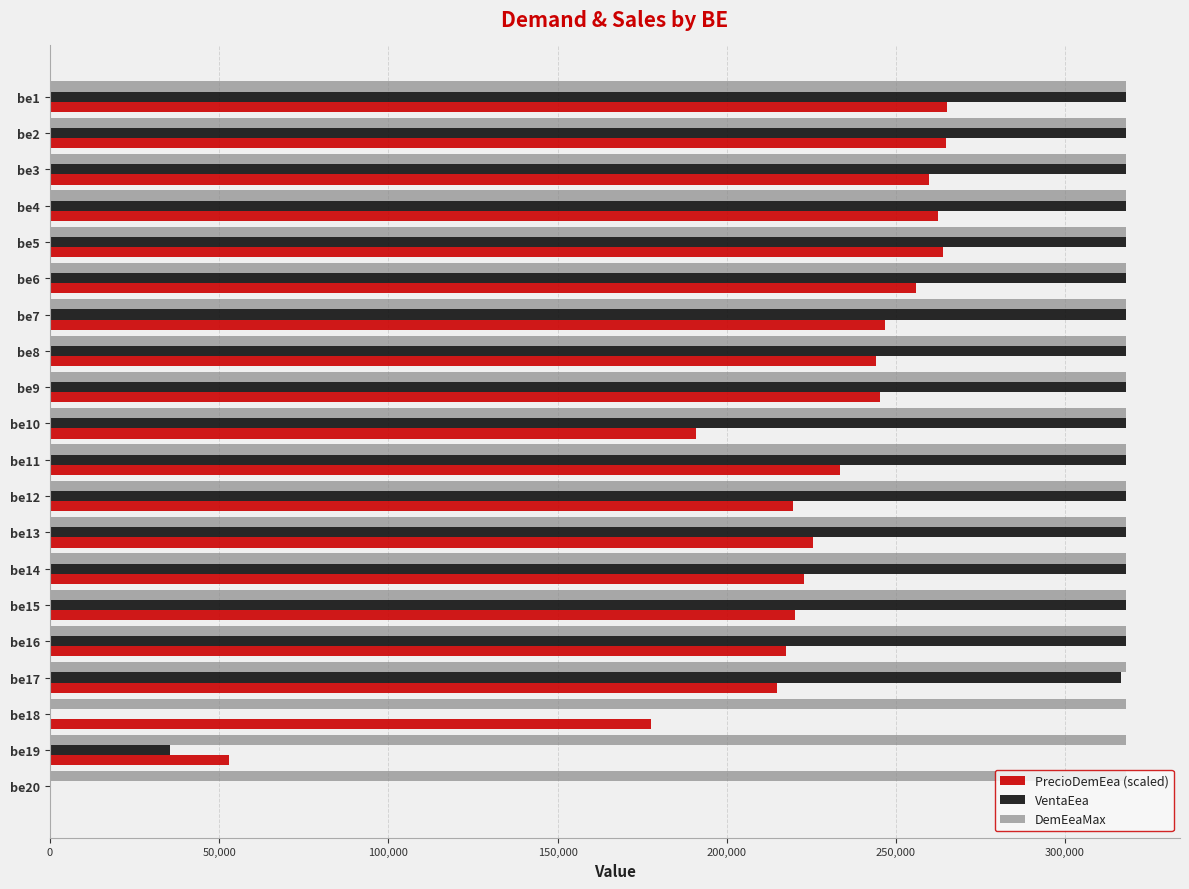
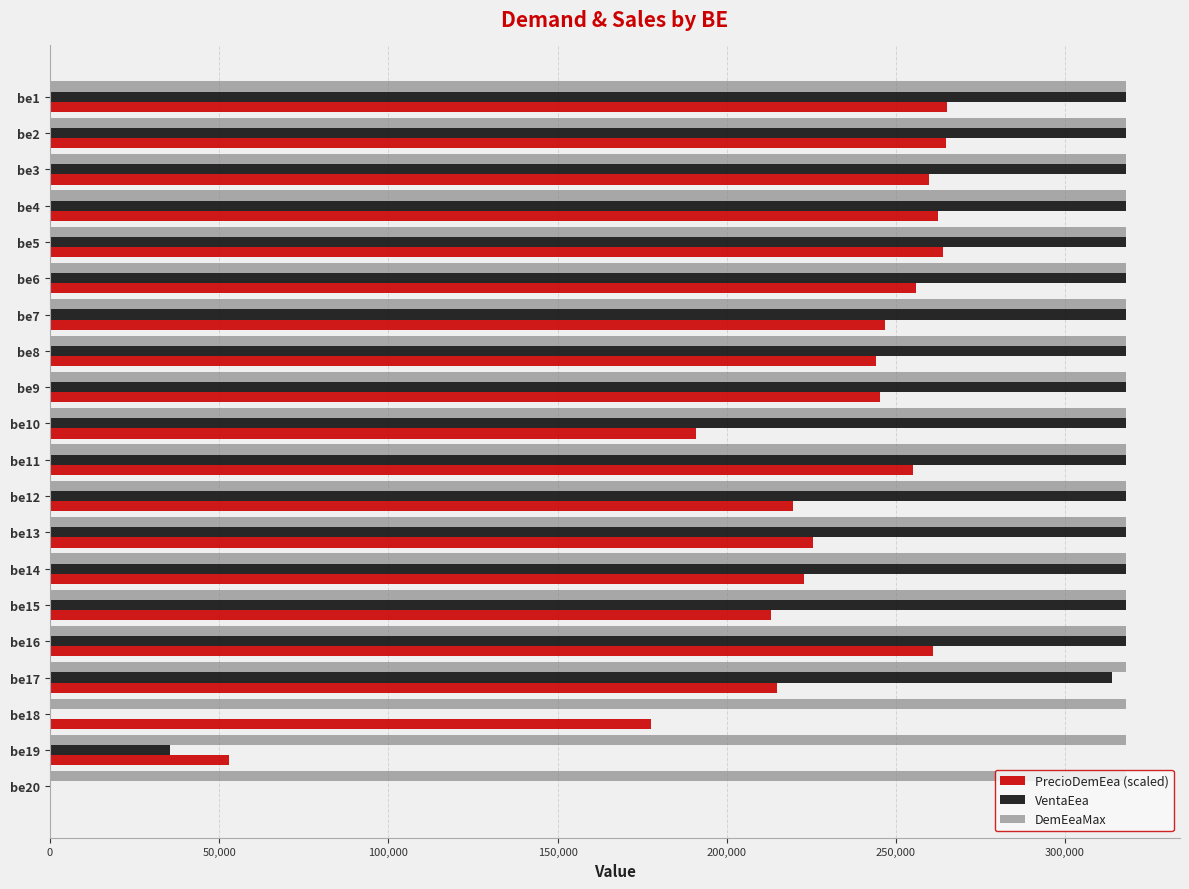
  {
    "PrecioDemEea (scaled)": {
      "be1": "265,000",
      "be2": "265,000",
      "be3": "260,000",
      "be4": "263,000",
      "be5": "264,000",
      "be6": "256,000",
      "be7": "247,000",
      "be8": "244,000",
      "be9": "245,000",
      "be10": "191,000",
-     "be11": "233,000",
+     "be11": "255,000",
      "be12": "220,000",
      "be13": "225,000",
      "be14": "223,000",
-     "be15": "220,000",
-     "be16": "217,000",
+     "be15": "213,000",
+     "be16": "261,000",
      "be17": "215,000",
      "be18": "178,000",
      "be19": "53,000",
      "be20": "0"
    },
    "VentaEea": {
      "be1": "318,000",
      "be2": "318,000",
      "be3": "318,000",
      "be4": "318,000",
      "be5": "318,000",
      "be6": "318,000",
      "be7": "318,000",
      "be8": "318,000",
      "be9": "318,000",
      "be10": "318,000",
      "be11": "318,000",
      "be12": "318,000",
      "be13": "318,000",
      "be14": "318,000",
      "be15": "318,000",
      "be16": "318,000",
-     "be17": "316,000",
+     "be17": "314,000",
      "be18": "0",
      "be19": "36,000",
      "be20": "0"
    },
    "DemEeaMax": {
      "be1": "318,000",
      "be2": "318,000",
      "be3": "318,000",
      "be4": "318,000",
      "be5": "318,000",
      "be6": "318,000",
      "be7": "318,000",
      "be8": "318,000",
      "be9": "318,000",
      "be10": "318,000",
      "be11": "318,000",
      "be12": "318,000",
      "be13": "318,000",
      "be14": "318,000",
      "be15": "318,000",
      "be16": "318,000",
      "be17": "318,000",
      "be18": "318,000",
      "be19": "318,000"
    }
  }
